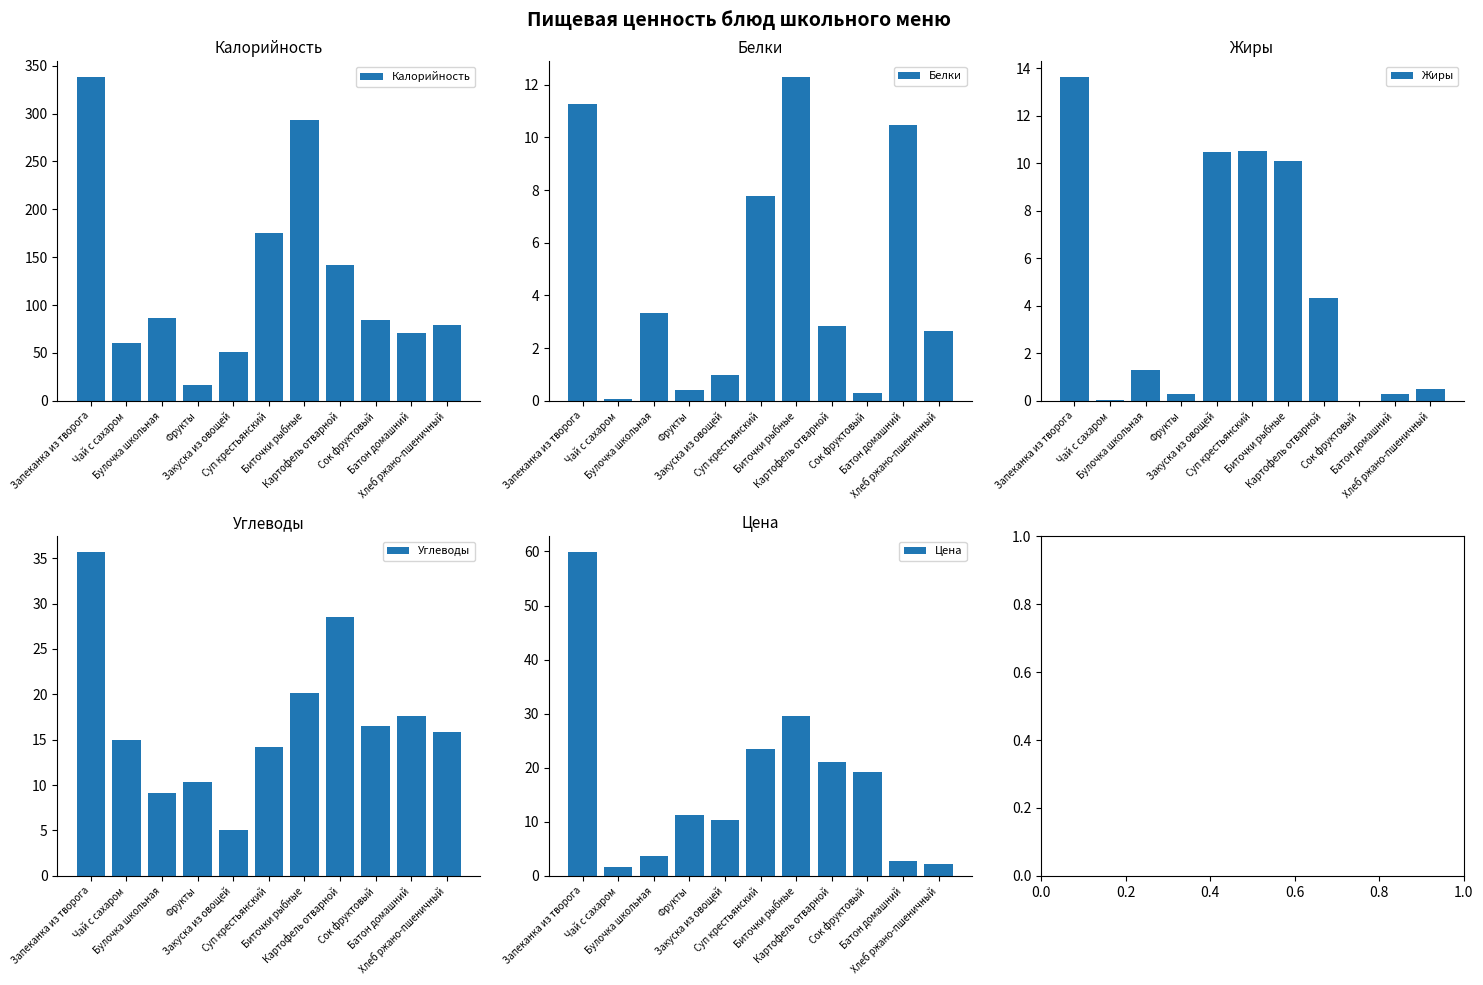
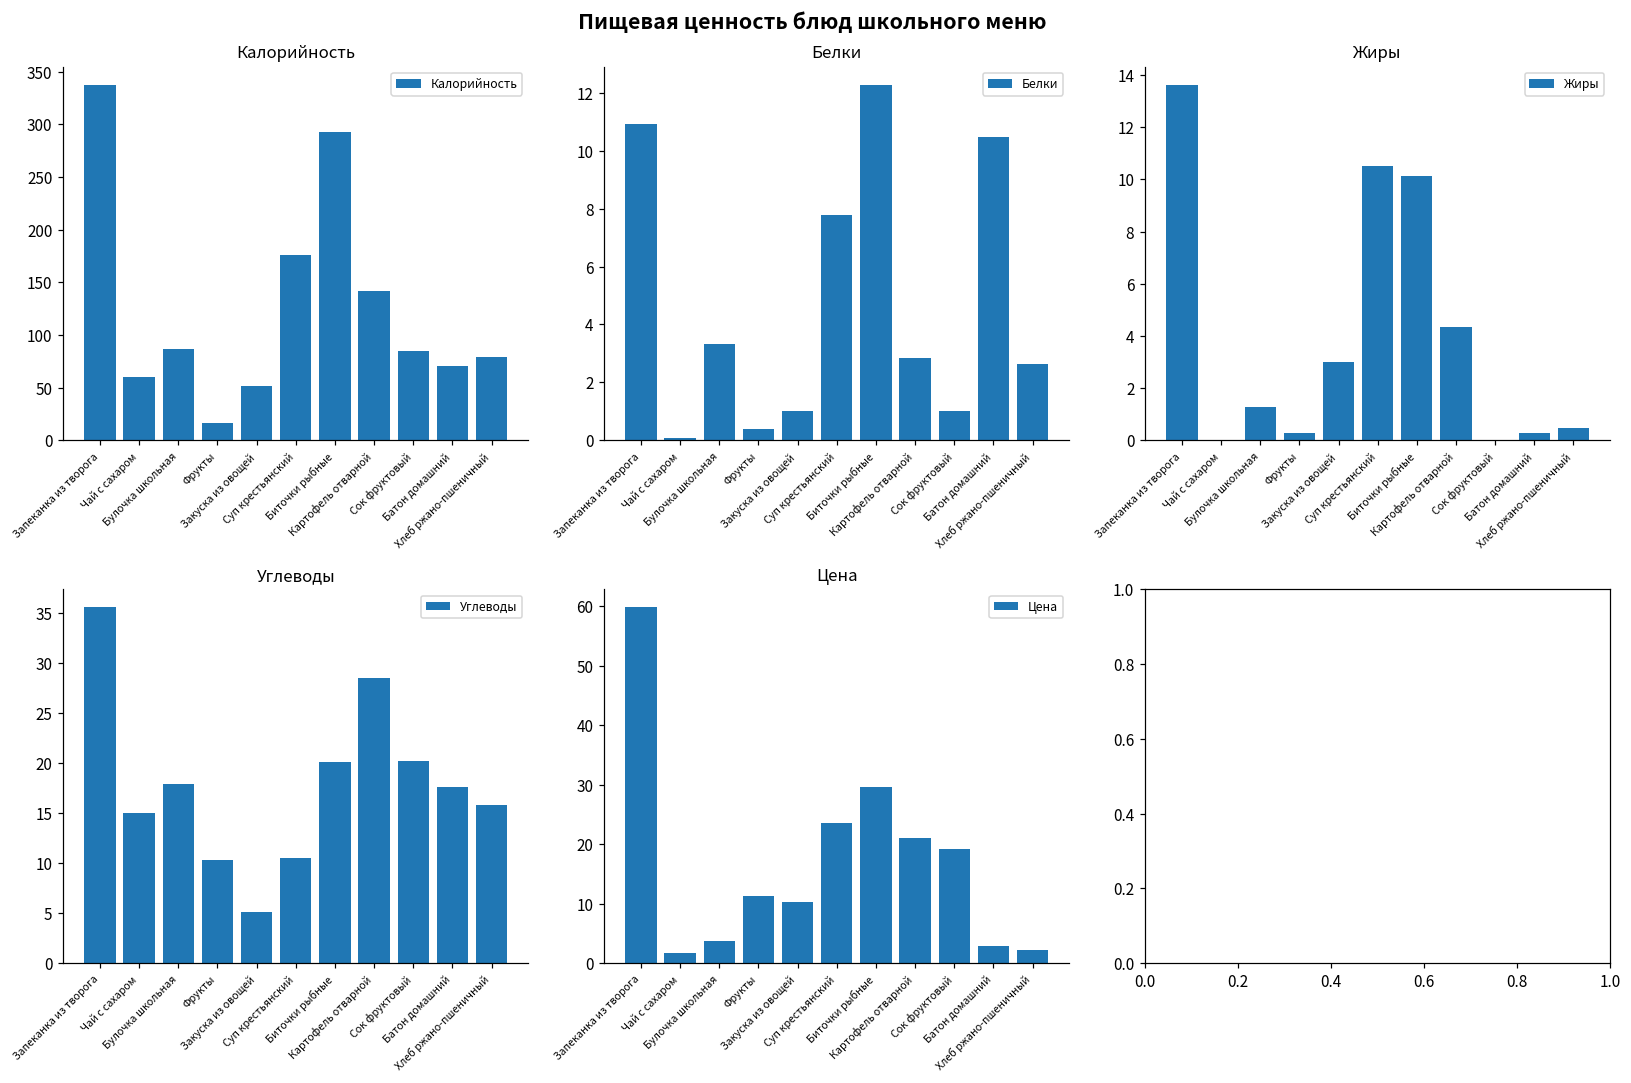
  {
    "Калорийность": {
      "Запеканка из творога": 340,
      "Чай с сахаром": 60,
      "Булочка школьная": 90,
      "Фрукты": 20,
      "Закуска из овощей": 50,
      "Суп крестьянский": 180,
      "Биточки рыбные": 290,
      "Картофель отварной": 140,
      "Сок фруктовый": 80,
      "Батон домашний": 70,
      "Хлеб ржано-пшеничный": 80
    },
    "Белки": {
-     "Запеканка из творога": 11.3,
+     "Запеканка из творога": 10.9,
      "Булочка школьная": 3.3,
      "Фрукты": 0.4,
      "Закуска из овощей": 1.0,
      "Суп крестьянский": 7.8,
      "Биточки рыбные": 12.3,
      "Картофель отварной": 2.9,
-     "Сок фруктовый": 0.3,
+     "Сок фруктовый": 1.0,
      "Батон домашний": 10.5,
      "Хлеб ржано-пшеничный": 2.6
    },
    "Жиры": {
      "Запеканка из творога": 13.6,
      "Булочка школьная": 1.3,
      "Фрукты": 0.3,
-     "Закуска из овощей": 10.5,
+     "Закуска из овощей": 3.0,
      "Суп крестьянский": 10.5,
      "Биточки рыбные": 10.1,
      "Картофель отварной": 4.3,
      "Сок фруктовый": 0.0,
      "Батон домашний": 0.3,
      "Хлеб ржано-пшеничный": 0.5
    },
    "Углеводы": {
      "Запеканка из творога": 36,
      "Чай с сахаром": 15,
-     "Булочка школьная": 9,
+     "Булочка школьная": 18,
      "Фрукты": 10,
      "Закуска из овощей": 5,
-     "Суп крестьянский": 14,
+     "Суп крестьянский": 11,
      "Биточки рыбные": 20,
      "Картофель отварной": 29,
-     "Сок фруктовый": 17,
+     "Сок фруктовый": 20,
      "Батон домашний": 18,
      "Хлеб ржано-пшеничный": 16
    },
    "Цена": {
      "Запеканка из творога": 60,
      "Чай с сахаром": 2,
      "Булочка школьная": 4,
      "Фрукты": 11,
      "Закуска из овощей": 10,
      "Суп крестьянский": 24,
      "Биточки рыбные": 30,
      "Картофель отварной": 21,
      "Сок фруктовый": 19,
      "Батон домашний": 3,
      "Хлеб ржано-пшеничный": 2
    }
  }
